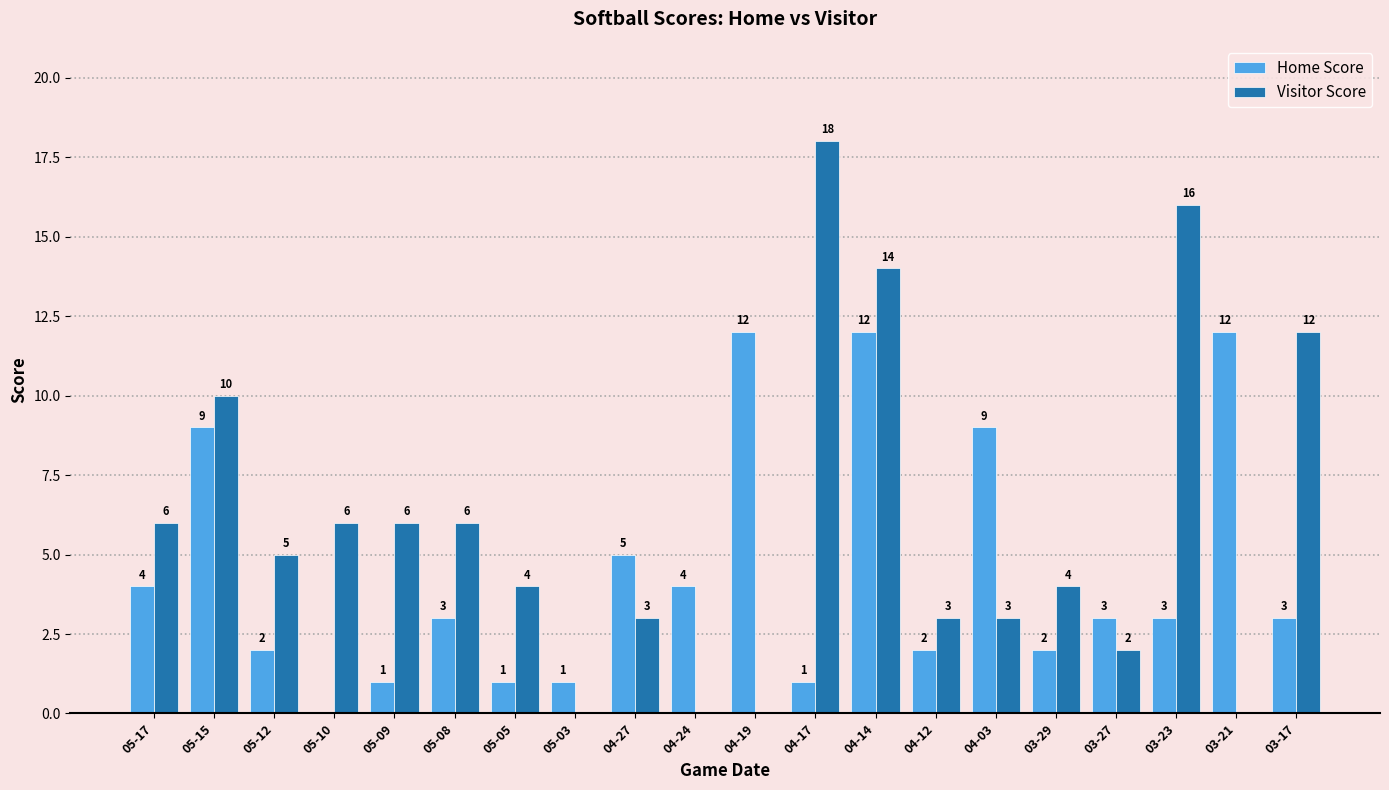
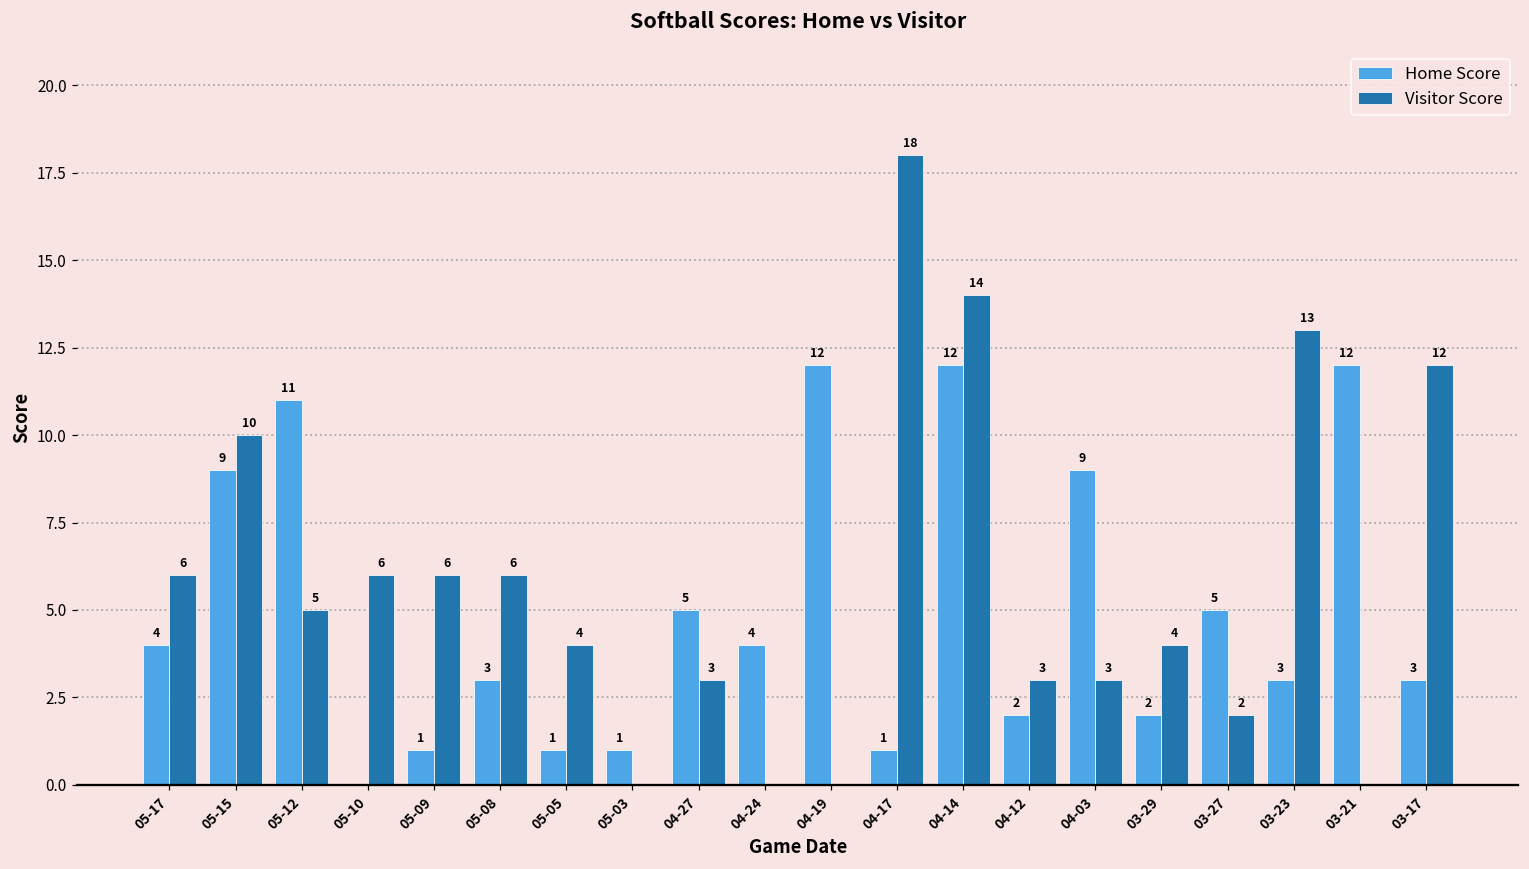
  {
    "Home Score": {
      "05-17": 4,
      "05-15": 9,
-     "05-12": 2,
+     "05-12": 11,
      "05-09": 1,
      "05-08": 3,
      "05-05": 1,
      "05-03": 1,
      "04-27": 5,
      "04-24": 4,
      "04-19": 12,
      "04-17": 1,
      "04-14": 12,
      "04-12": 2,
      "04-03": 9,
      "03-29": 2,
-     "03-27": 3,
+     "03-27": 5,
      "03-23": 3,
      "03-21": 12,
      "03-17": 3
    },
    "Visitor Score": {
      "05-17": 6,
      "05-15": 10,
      "05-12": 5,
      "05-10": 6,
      "05-09": 6,
      "05-08": 6,
      "05-05": 4,
      "04-27": 3,
      "04-17": 18,
      "04-14": 14,
      "04-12": 3,
      "04-03": 3,
      "03-29": 4,
      "03-27": 2,
-     "03-23": 16,
+     "03-23": 13,
      "03-17": 12
    }
  }
